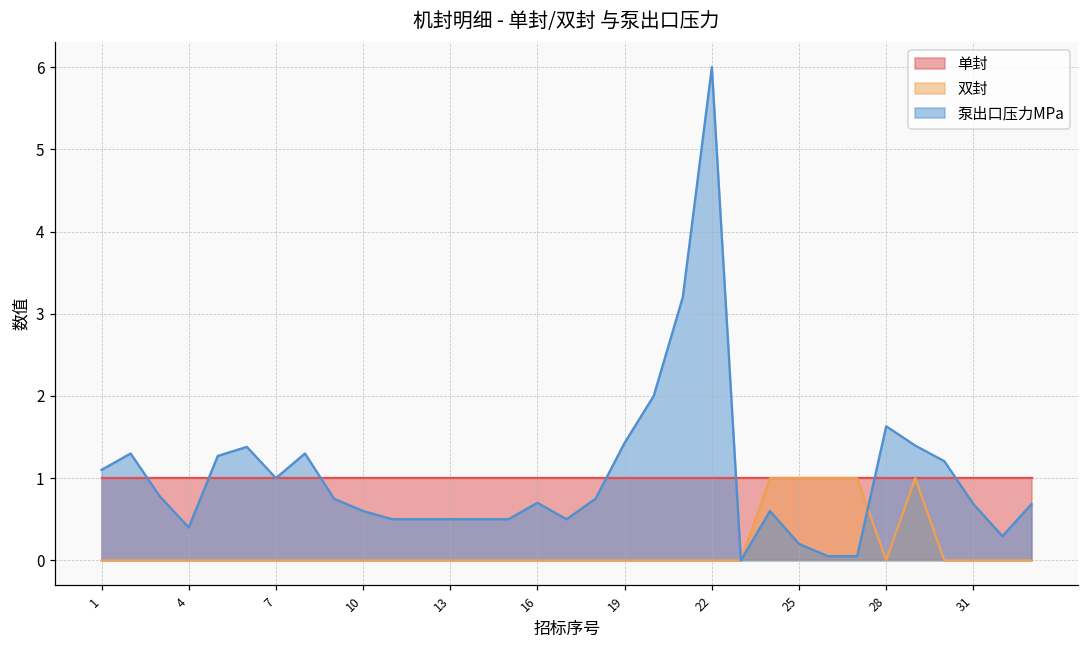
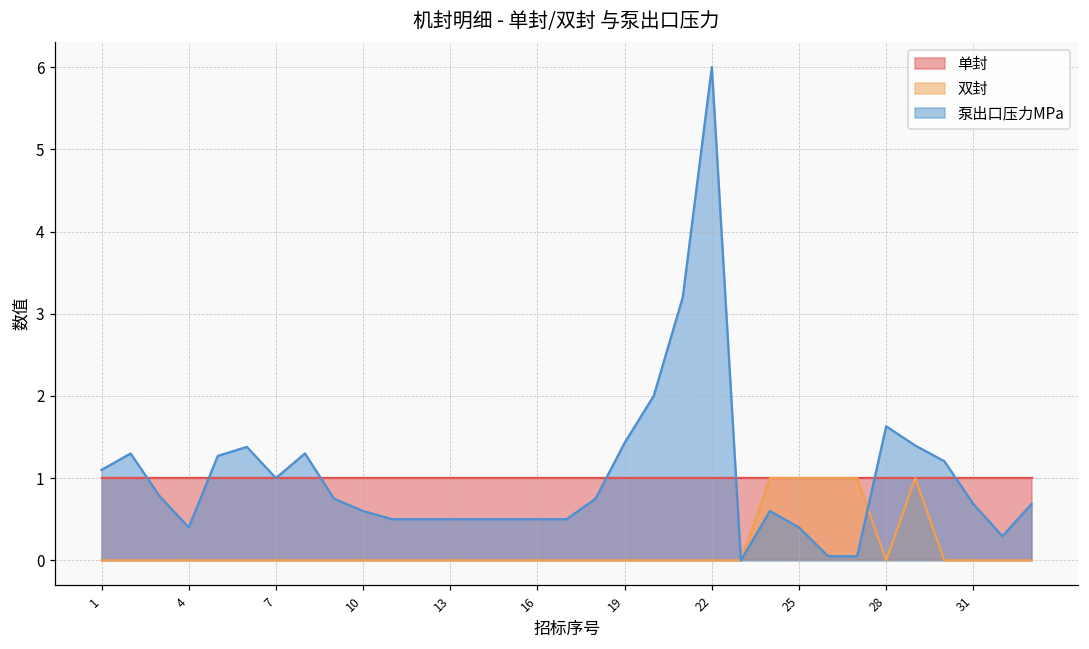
  {
    "泵出口压力MPa": {
      "1": 1.1,
      "4": 0.4,
      "10": 0.6,
      "13": 0.5,
-     "16": 0.7,
+     "16": 0.5,
      "19": 1.4,
      "22": 6.0,
-     "25": 0.2,
+     "25": 0.4,
      "28": 1.6,
      "31": 0.7
    }
  }
